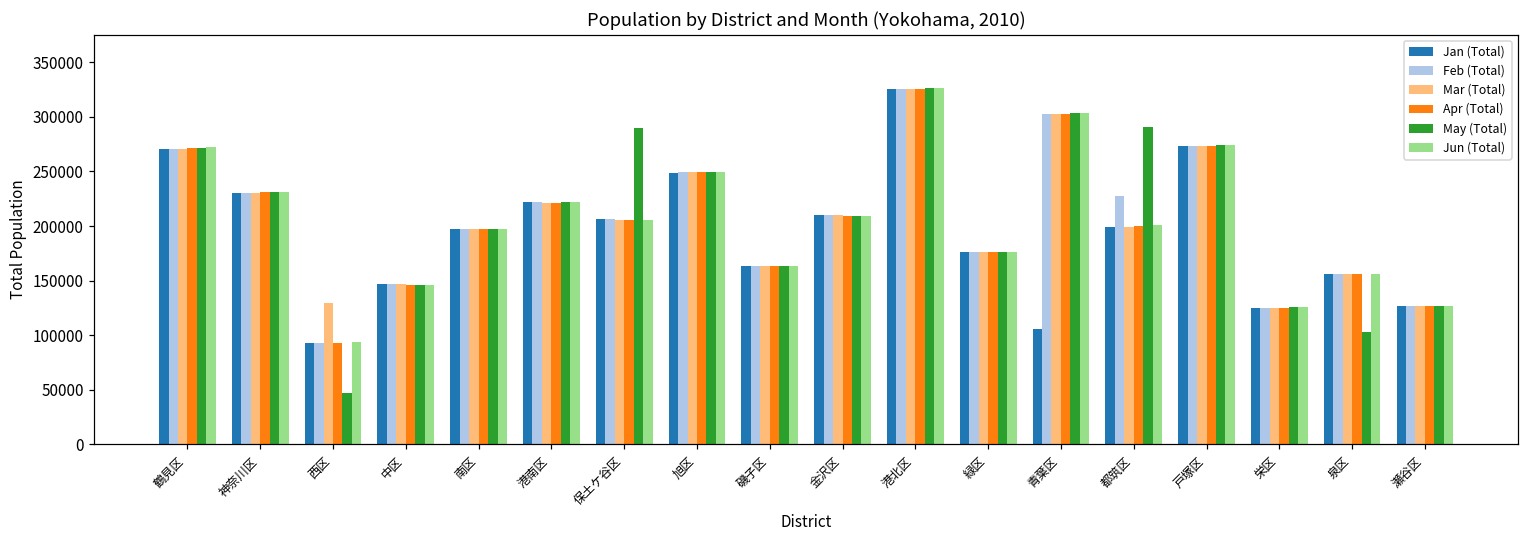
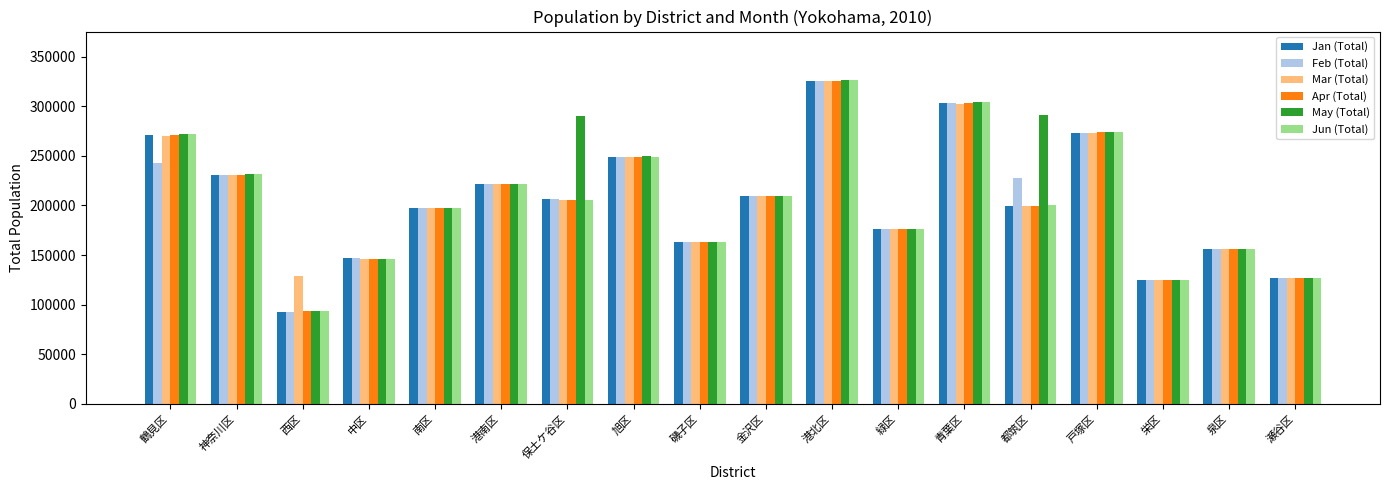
  {
    "Jan (Total)": {
      "鶴見区": 270000,
      "神奈川区": 230000,
      "西区": 90000,
      "中区": 150000,
      "南区": 200000,
      "港南区": 220000,
      "保土ケ谷区": 210000,
      "旭区": 250000,
      "磯子区": 160000,
      "金沢区": 210000,
      "港北区": 330000,
      "緑区": 180000,
-     "青葉区": 110000,
+     "青葉区": 300000,
      "都筑区": 200000,
      "戸塚区": 270000,
      "栄区": 120000,
      "泉区": 160000,
      "瀬谷区": 130000
    },
    "Feb (Total)": {
-     "鶴見区": 270000,
+     "鶴見区": 240000,
      "神奈川区": 230000,
      "西区": 90000,
      "中区": 150000,
      "南区": 200000,
      "港南区": 220000,
      "保土ケ谷区": 210000,
      "旭区": 250000,
      "磯子区": 160000,
      "金沢区": 210000,
      "港北区": 330000,
      "緑区": 180000,
      "青葉区": 300000,
      "都筑区": 230000,
      "戸塚区": 270000,
      "栄区": 120000,
      "泉区": 160000,
      "瀬谷区": 130000
    },
    "Mar (Total)": {
      "鶴見区": 270000,
      "神奈川区": 230000,
      "西区": 130000,
      "中区": 150000,
      "南区": 200000,
      "港南区": 220000,
      "保土ケ谷区": 210000,
      "旭区": 250000,
      "磯子区": 160000,
      "金沢区": 210000,
      "港北区": 330000,
      "緑区": 180000,
      "青葉区": 300000,
      "都筑区": 200000,
      "戸塚区": 270000,
      "栄区": 120000,
      "泉区": 160000,
      "瀬谷区": 130000
    },
    "Apr (Total)": {
      "鶴見区": 270000,
      "神奈川区": 230000,
      "西区": 90000,
      "中区": 150000,
      "南区": 200000,
      "港南区": 220000,
      "保土ケ谷区": 210000,
      "旭区": 250000,
      "磯子区": 160000,
      "金沢区": 210000,
      "港北区": 330000,
      "緑区": 180000,
      "青葉区": 300000,
      "都筑区": 200000,
      "戸塚区": 270000,
      "栄区": 120000,
      "泉区": 160000,
      "瀬谷区": 130000
    },
    "May (Total)": {
      "鶴見区": 270000,
      "神奈川区": 230000,
-     "西区": 50000,
+     "西区": 90000,
      "中区": 150000,
      "南区": 200000,
      "港南区": 220000,
      "保土ケ谷区": 290000,
      "旭区": 250000,
      "磯子区": 160000,
      "金沢区": 210000,
      "港北区": 330000,
      "緑区": 180000,
      "青葉区": 300000,
      "都筑区": 290000,
      "戸塚区": 270000,
      "栄区": 130000,
-     "泉区": 100000,
+     "泉区": 160000,
      "瀬谷区": 130000
    },
    "Jun (Total)": {
      "鶴見区": 270000,
      "神奈川区": 230000,
      "西区": 90000,
      "中区": 150000,
      "南区": 200000,
      "港南区": 220000,
      "保土ケ谷区": 210000,
      "旭区": 250000,
      "磯子区": 160000,
      "金沢区": 210000,
      "港北区": 330000,
      "緑区": 180000,
      "青葉区": 300000,
      "都筑区": 200000,
      "戸塚区": 270000,
      "栄区": 130000,
      "泉区": 160000,
      "瀬谷区": 130000
    }
  }
